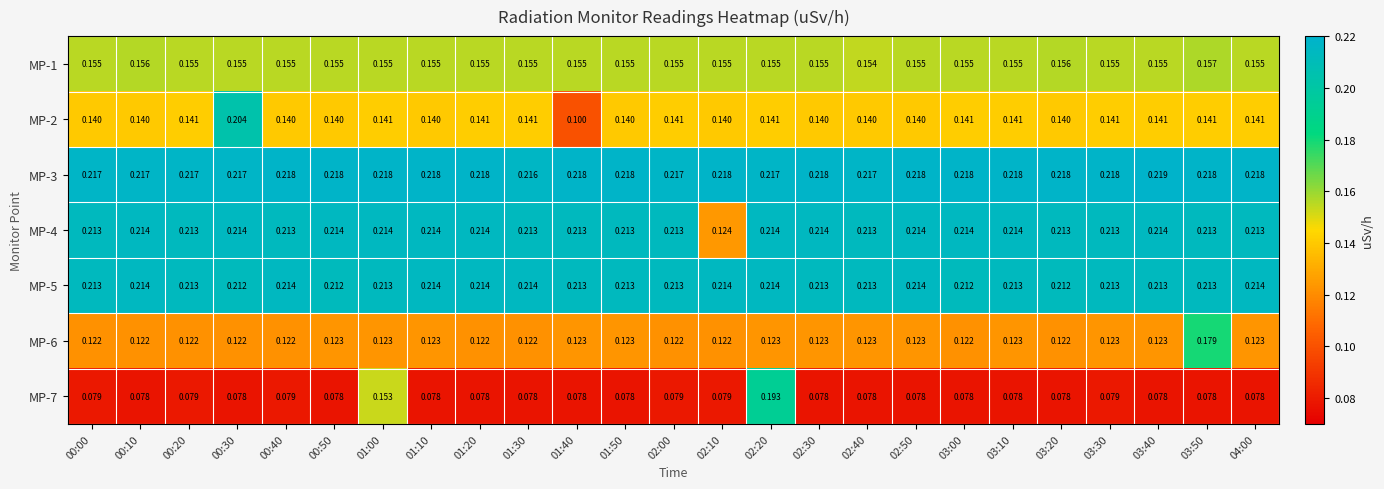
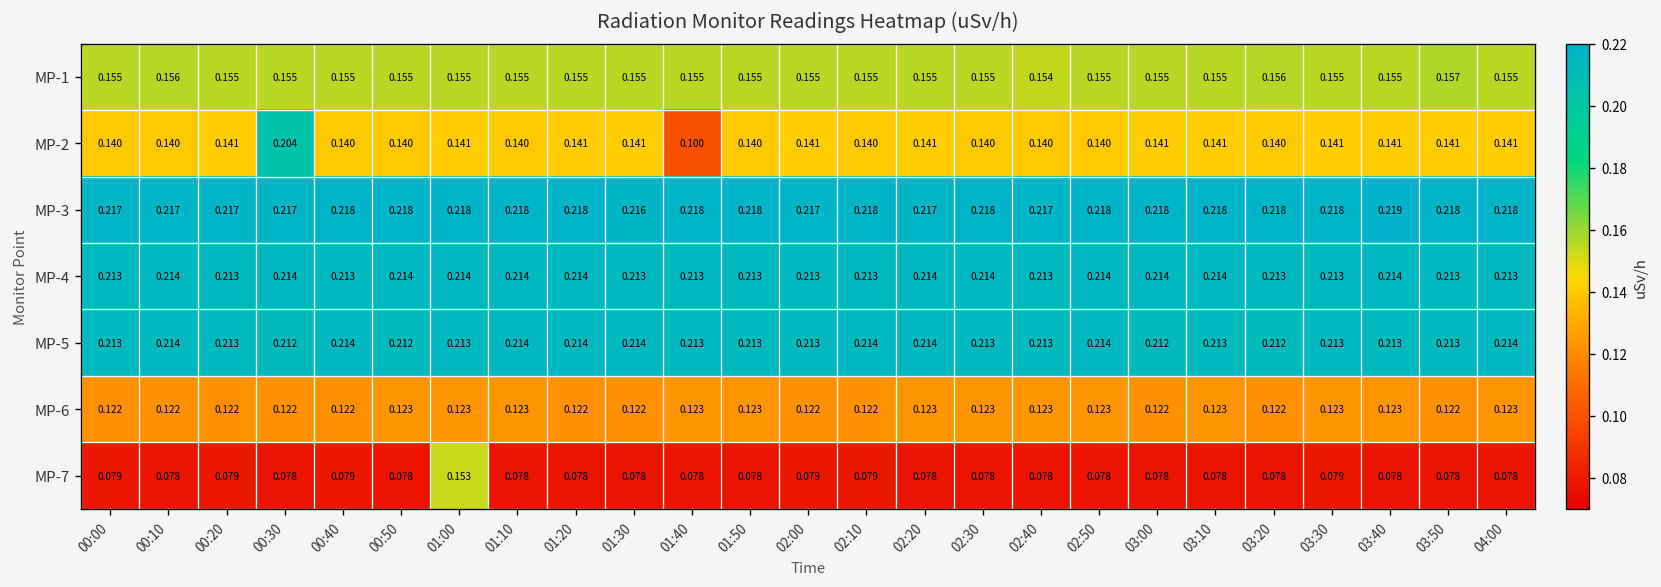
  {
    "MP-1": {
      "00:00": 0.155,
      "00:10": 0.156,
      "00:20": 0.155,
      "00:30": 0.155,
      "00:40": 0.155,
      "00:50": 0.155,
      "01:00": 0.155,
      "01:10": 0.155,
      "01:20": 0.155,
      "01:30": 0.155,
      "01:40": 0.155,
      "01:50": 0.155,
      "02:00": 0.155,
      "02:10": 0.155,
      "02:20": 0.155,
      "02:30": 0.155,
      "02:40": 0.154,
      "02:50": 0.155,
      "03:00": 0.155,
      "03:10": 0.155,
      "03:20": 0.156,
      "03:30": 0.155,
      "03:40": 0.155,
      "03:50": 0.157,
      "04:00": 0.155
    },
    "MP-2": {
      "00:00": 0.140,
      "00:10": 0.140,
      "00:20": 0.141,
      "00:30": 0.204,
      "00:40": 0.140,
      "00:50": 0.140,
      "01:00": 0.141,
      "01:10": 0.140,
      "01:20": 0.141,
      "01:30": 0.141,
      "01:40": 0.100,
      "01:50": 0.140,
      "02:00": 0.141,
      "02:10": 0.140,
      "02:20": 0.141,
      "02:30": 0.140,
      "02:40": 0.140,
      "02:50": 0.140,
      "03:00": 0.141,
      "03:10": 0.141,
      "03:20": 0.140,
      "03:30": 0.141,
      "03:40": 0.141,
      "03:50": 0.141,
      "04:00": 0.141
    },
    "MP-3": {
      "00:00": 0.217,
      "00:10": 0.217,
      "00:20": 0.217,
      "00:30": 0.217,
      "00:40": 0.218,
      "00:50": 0.218,
      "01:00": 0.218,
      "01:10": 0.218,
      "01:20": 0.218,
      "01:30": 0.216,
      "01:40": 0.218,
      "01:50": 0.218,
      "02:00": 0.217,
      "02:10": 0.218,
      "02:20": 0.217,
      "02:30": 0.218,
      "02:40": 0.217,
      "02:50": 0.218,
      "03:00": 0.218,
      "03:10": 0.218,
      "03:20": 0.218,
      "03:30": 0.218,
      "03:40": 0.219,
      "03:50": 0.218,
      "04:00": 0.218
    },
    "MP-4": {
      "00:00": 0.213,
      "00:10": 0.214,
      "00:20": 0.213,
      "00:30": 0.214,
      "00:40": 0.213,
      "00:50": 0.214,
      "01:00": 0.214,
      "01:10": 0.214,
      "01:20": 0.214,
      "01:30": 0.213,
      "01:40": 0.213,
      "01:50": 0.213,
      "02:00": 0.213,
-     "02:10": 0.124,
+     "02:10": 0.213,
      "02:20": 0.214,
      "02:30": 0.214,
      "02:40": 0.213,
      "02:50": 0.214,
      "03:00": 0.214,
      "03:10": 0.214,
      "03:20": 0.213,
      "03:30": 0.213,
      "03:40": 0.214,
      "03:50": 0.213,
      "04:00": 0.213
    },
    "MP-5": {
      "00:00": 0.213,
      "00:10": 0.214,
      "00:20": 0.213,
      "00:30": 0.212,
      "00:40": 0.214,
      "00:50": 0.212,
      "01:00": 0.213,
      "01:10": 0.214,
      "01:20": 0.214,
      "01:30": 0.214,
      "01:40": 0.213,
      "01:50": 0.213,
      "02:00": 0.213,
      "02:10": 0.214,
      "02:20": 0.214,
      "02:30": 0.213,
      "02:40": 0.213,
      "02:50": 0.214,
      "03:00": 0.212,
      "03:10": 0.213,
      "03:20": 0.212,
      "03:30": 0.213,
      "03:40": 0.213,
      "03:50": 0.213,
      "04:00": 0.214
    },
    "MP-6": {
      "00:00": 0.122,
      "00:10": 0.122,
      "00:20": 0.122,
      "00:30": 0.122,
      "00:40": 0.122,
      "00:50": 0.123,
      "01:00": 0.123,
      "01:10": 0.123,
      "01:20": 0.122,
      "01:30": 0.122,
      "01:40": 0.123,
      "01:50": 0.123,
      "02:00": 0.122,
      "02:10": 0.122,
      "02:20": 0.123,
      "02:30": 0.123,
      "02:40": 0.123,
      "02:50": 0.123,
      "03:00": 0.122,
      "03:10": 0.123,
      "03:20": 0.122,
      "03:30": 0.123,
      "03:40": 0.123,
-     "03:50": 0.179,
+     "03:50": 0.122,
      "04:00": 0.123
    },
    "MP-7": {
      "00:00": 0.079,
      "00:10": 0.078,
      "00:20": 0.079,
      "00:30": 0.078,
      "00:40": 0.079,
      "00:50": 0.078,
      "01:00": 0.153,
      "01:10": 0.078,
      "01:20": 0.078,
      "01:30": 0.078,
      "01:40": 0.078,
      "01:50": 0.078,
      "02:00": 0.079,
      "02:10": 0.079,
-     "02:20": 0.193,
+     "02:20": 0.078,
      "02:30": 0.078,
      "02:40": 0.078,
      "02:50": 0.078,
      "03:00": 0.078,
      "03:10": 0.078,
      "03:20": 0.078,
      "03:30": 0.079,
      "03:40": 0.078,
      "03:50": 0.078,
      "04:00": 0.078
    }
  }
